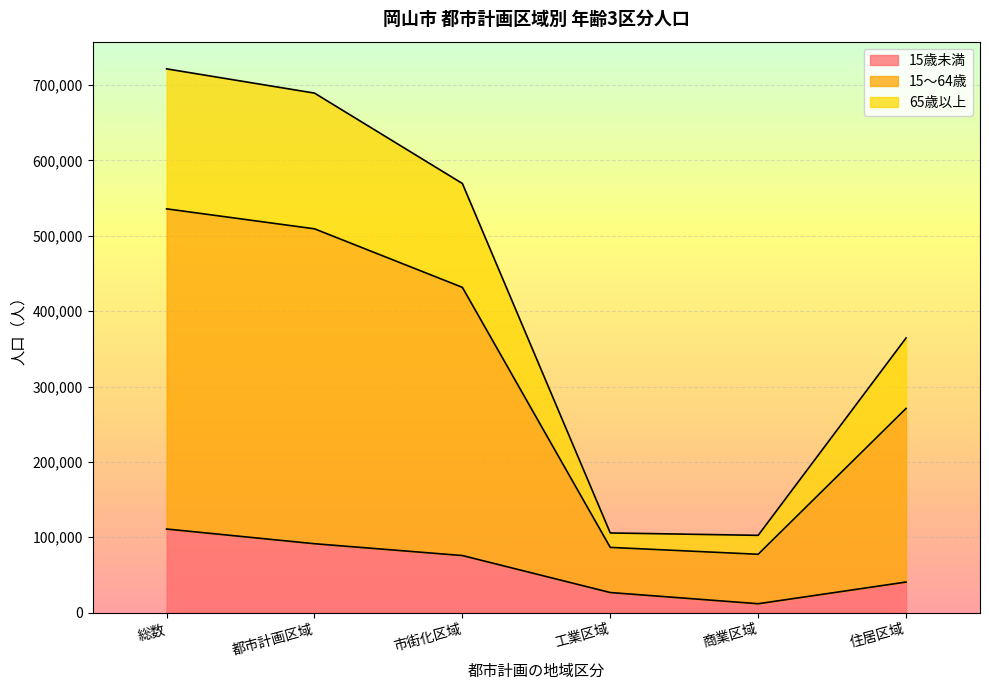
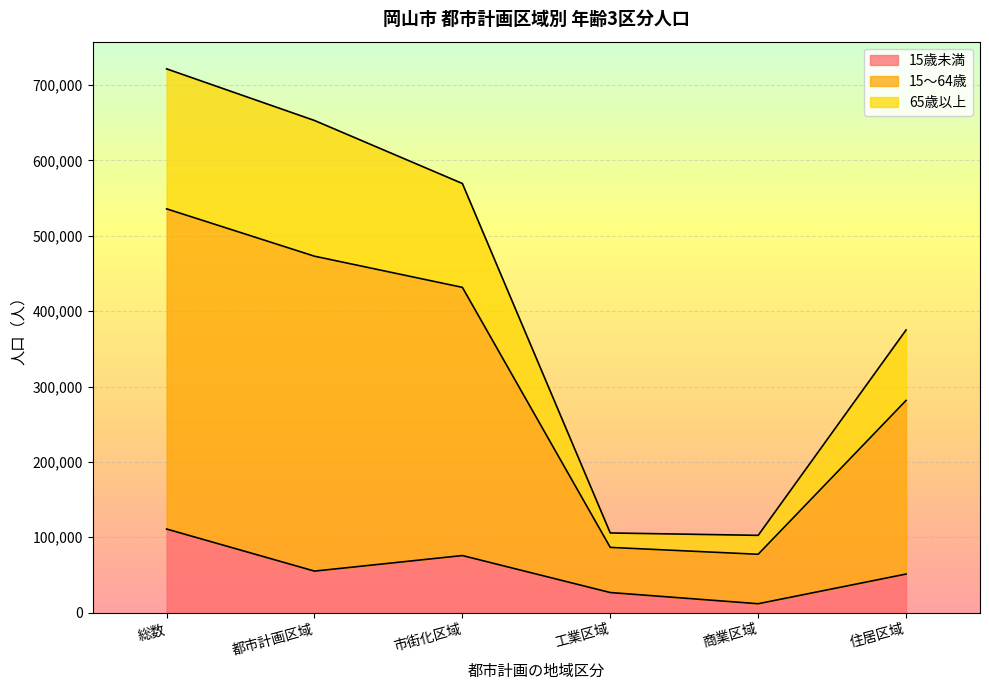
  {
    "15歳未満": {
      "総数": "110,000",
-     "都市計画区域": "90,000",
+     "都市計画区域": "60,000",
      "市街化区域": "80,000",
      "工業区域": "30,000",
      "商業区域": "10,000",
-     "住居区域": "40,000"
+     "住居区域": "50,000"
    }
  }
